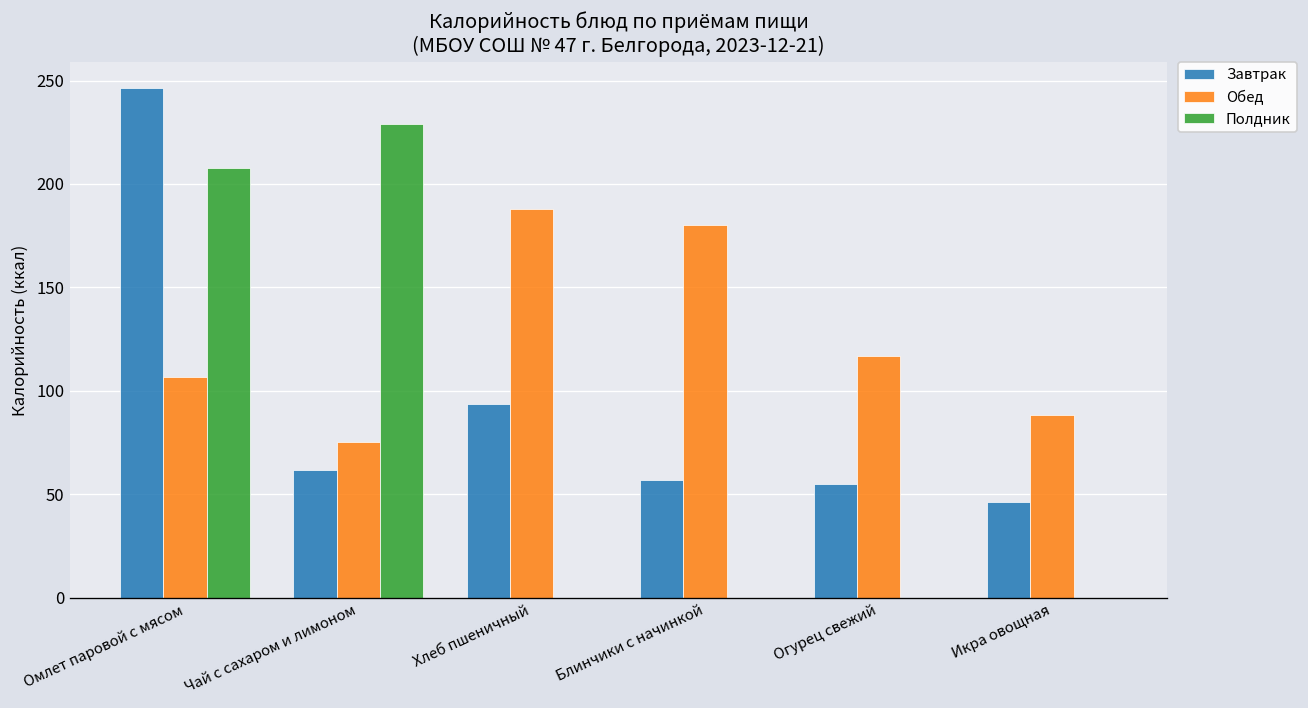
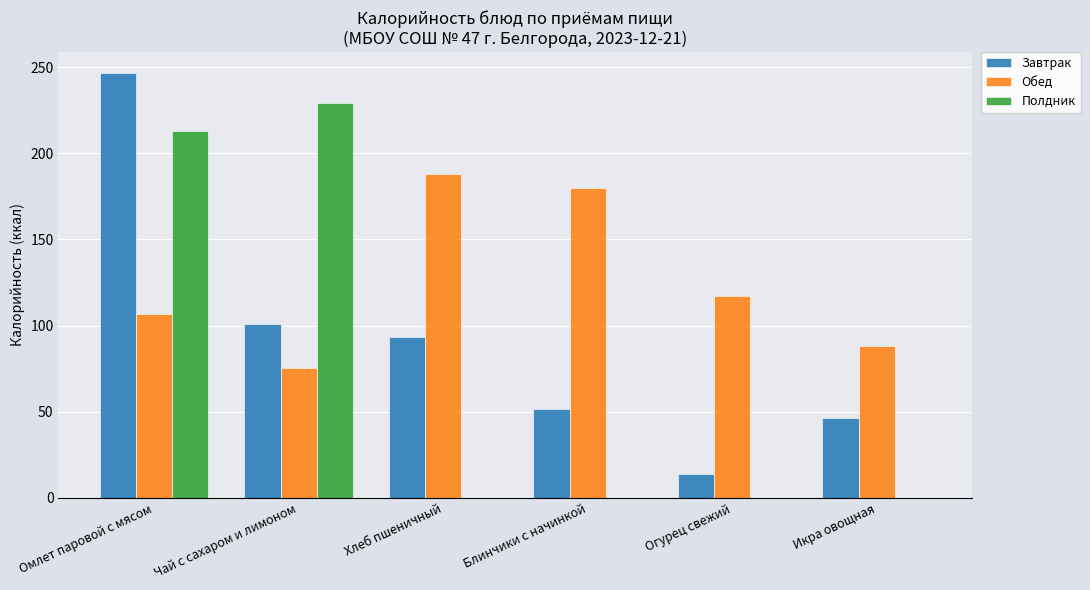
  {
    "Завтрак": {
      "Омлет паровой с мясом": 246,
-     "Чай с сахаром и лимоном": 62,
+     "Чай с сахаром и лимоном": 101,
      "Хлеб пшеничный": 94,
-     "Блинчики с начинкой": 57,
-     "Огурец свежий": 55,
+     "Блинчики с начинкой": 52,
+     "Огурец свежий": 14,
      "Икра овощная": 46
    },
    "Обед": {
      "Омлет паровой с мясом": 107,
      "Чай с сахаром и лимоном": 75,
      "Хлеб пшеничный": 188,
      "Блинчики с начинкой": 180,
      "Огурец свежий": 117,
      "Икра овощная": 88
    },
    "Полдник": {
-     "Омлет паровой с мясом": 207,
+     "Омлет паровой с мясом": 213,
      "Чай с сахаром и лимоном": 229,
      "Хлеб пшеничный": 0,
      "Блинчики с начинкой": 0,
      "Огурец свежий": 0,
      "Икра овощная": 0
    }
  }
